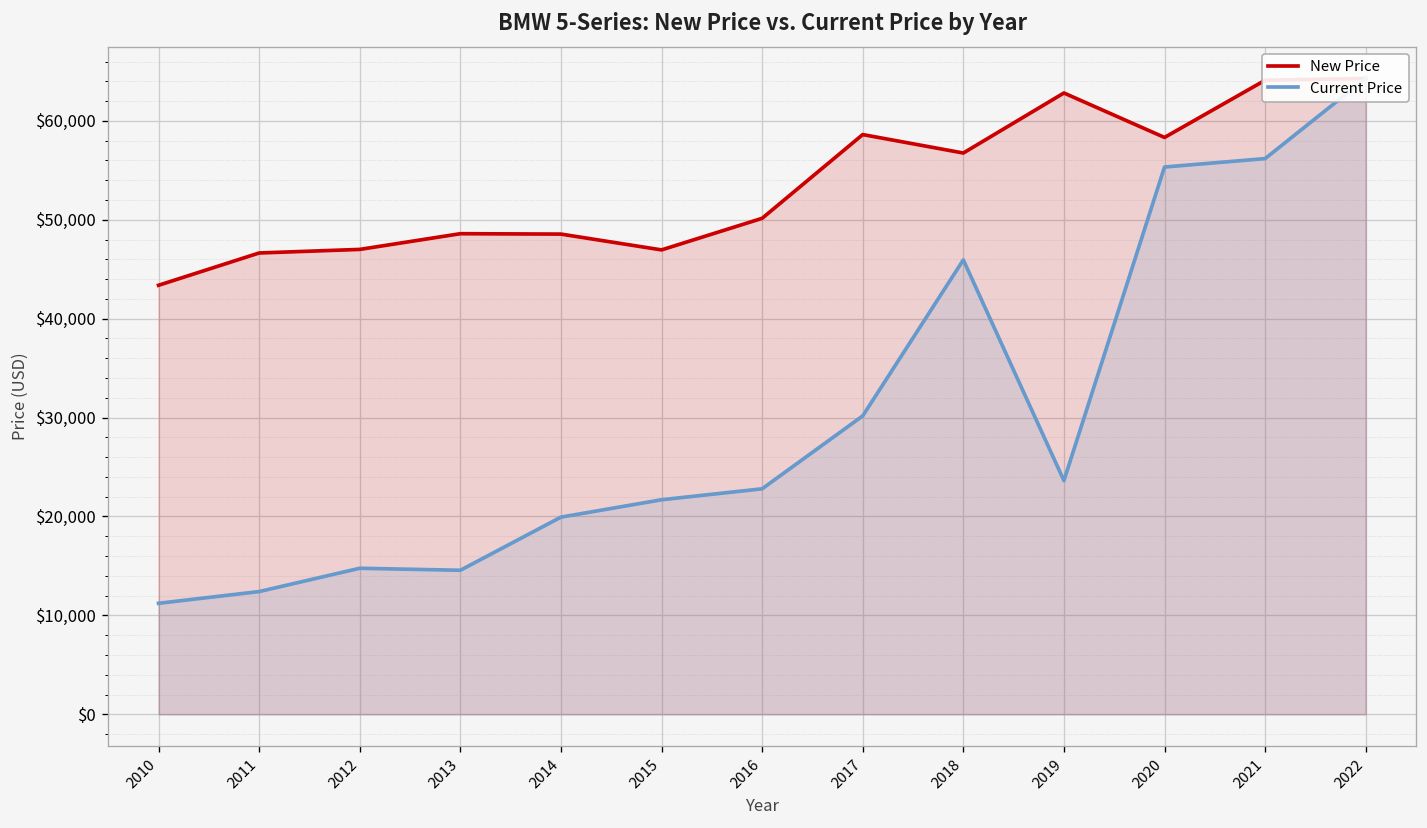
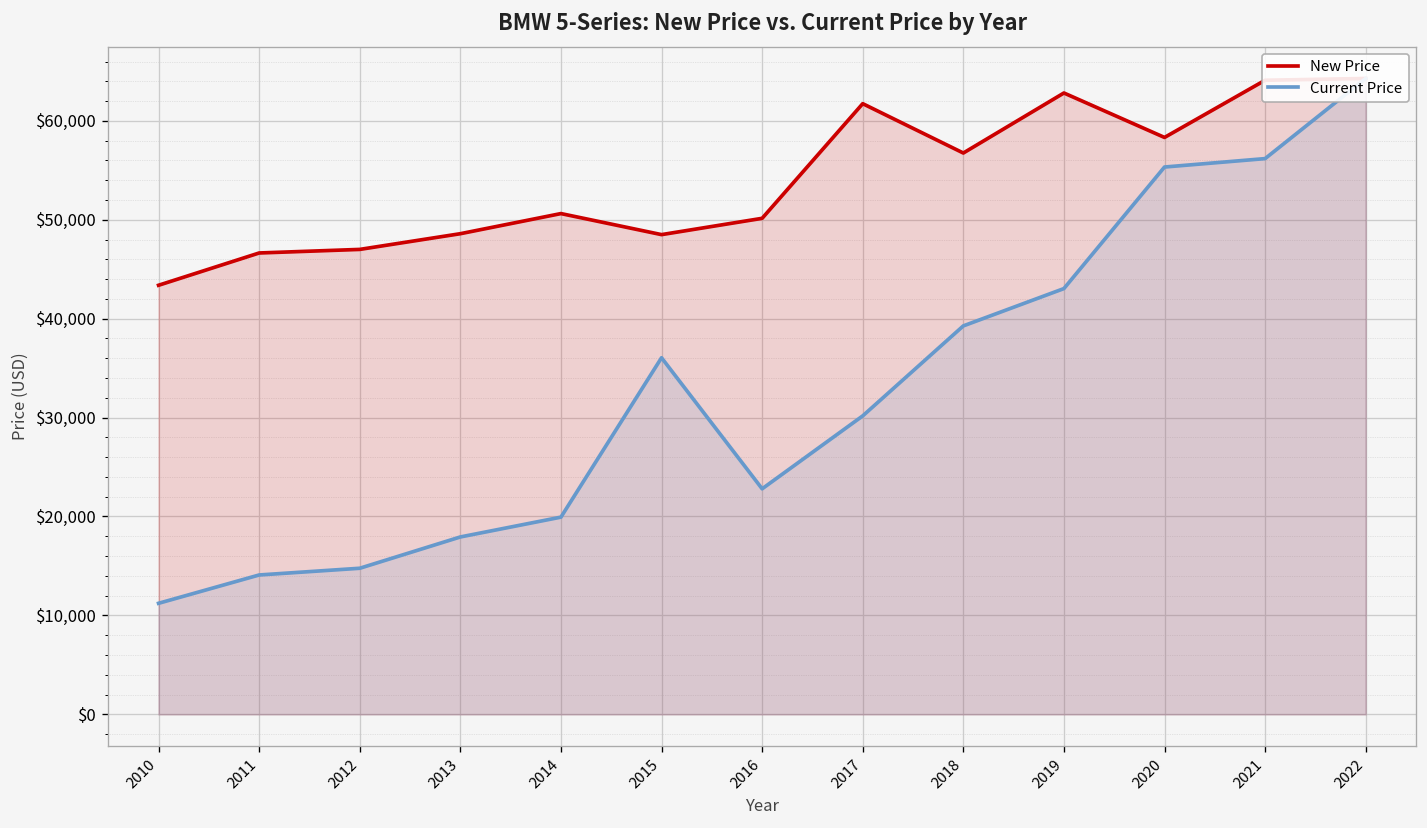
  {
    "New Price": {
      "2010": "$43,000",
      "2011": "$47,000",
      "2012": "$47,000",
      "2013": "$49,000",
-     "2014": "$49,000",
-     "2015": "$47,000",
+     "2014": "$51,000",
+     "2015": "$48,000",
      "2016": "$50,000",
-     "2017": "$59,000",
+     "2017": "$62,000",
      "2018": "$57,000",
      "2019": "$63,000",
      "2020": "$58,000"
    },
    "Current Price": {
      "2010": "$11,000",
-     "2011": "$12,000",
+     "2011": "$14,000",
      "2012": "$15,000",
-     "2013": "$15,000",
+     "2013": "$18,000",
      "2014": "$20,000",
-     "2015": "$22,000",
+     "2015": "$36,000",
      "2016": "$23,000",
      "2017": "$30,000",
-     "2018": "$46,000",
-     "2019": "$24,000",
+     "2018": "$39,000",
+     "2019": "$43,000",
      "2020": "$55,000",
      "2021": "$56,000"
    }
  }
